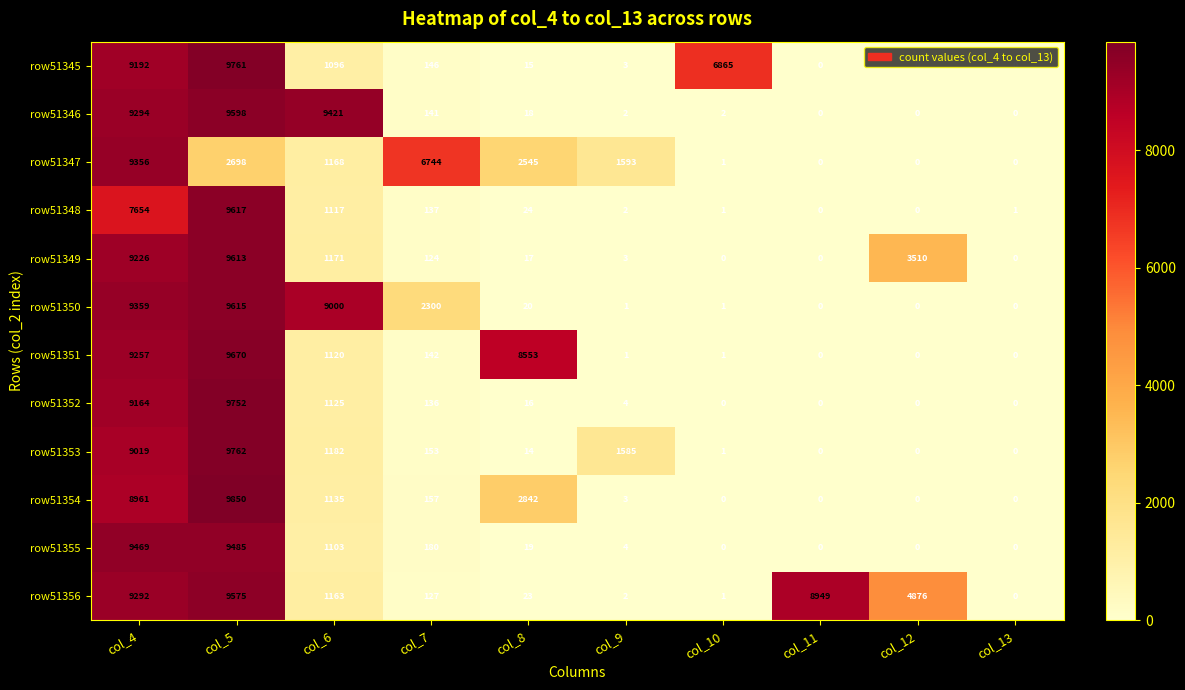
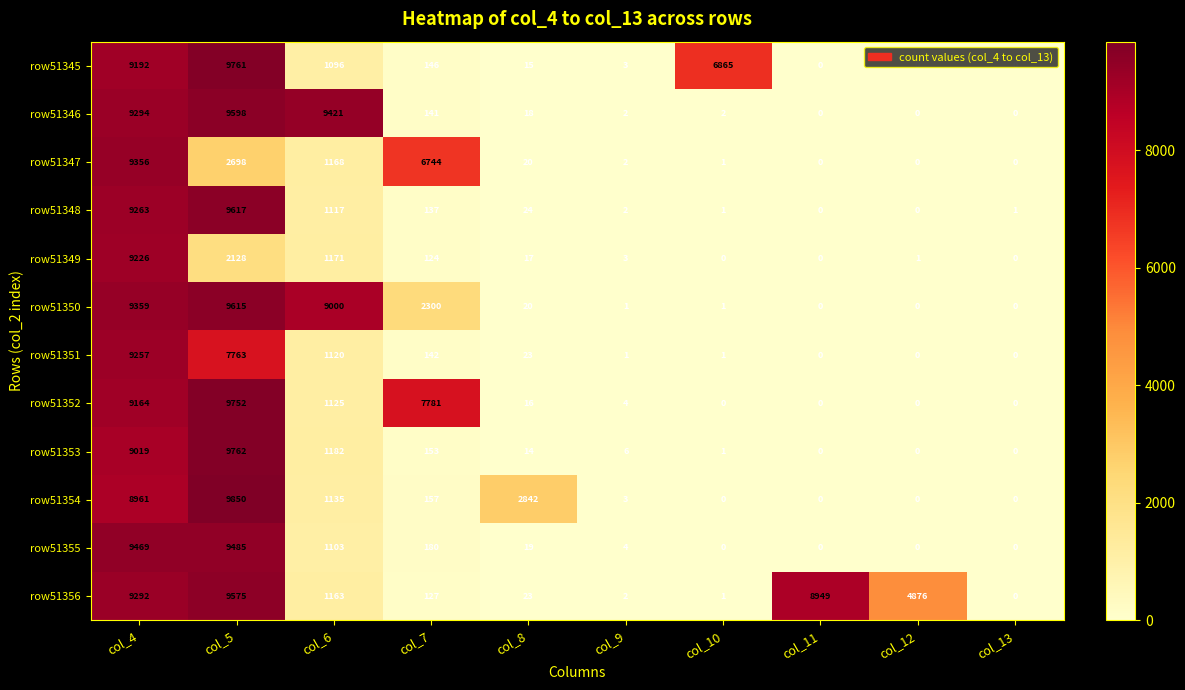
  {
    "row51345": {
      "col_4": 9192,
      "col_5": 9761,
      "col_6": 1096,
      "col_7": 146,
      "col_8": 15,
      "col_9": 3,
      "col_10": 6865,
      "col_11": 0
    },
    "row51346": {
      "col_4": 9294,
      "col_5": 9598,
      "col_6": 9421,
      "col_7": 141,
      "col_8": 18,
      "col_9": 2,
      "col_10": 2,
      "col_11": 0,
      "col_12": 0,
      "col_13": 0
    },
    "row51347": {
      "col_4": 9356,
      "col_5": 2698,
      "col_6": 1168,
      "col_7": 6744,
-     "col_8": 2545,
-     "col_9": 1593,
+     "col_8": 20,
+     "col_9": 2,
      "col_10": 1,
      "col_11": 0,
      "col_12": 0,
      "col_13": 0
    },
    "row51348": {
-     "col_4": 7654,
+     "col_4": 9263,
      "col_5": 9617,
      "col_6": 1117,
      "col_7": 137,
      "col_8": 24,
      "col_9": 2,
      "col_10": 1,
      "col_11": 0,
      "col_12": 0,
      "col_13": 1
    },
    "row51349": {
      "col_4": 9226,
-     "col_5": 9613,
+     "col_5": 2128,
      "col_6": 1171,
      "col_7": 124,
      "col_8": 17,
      "col_9": 3,
      "col_10": 0,
      "col_11": 0,
-     "col_12": 3510,
+     "col_12": 1,
      "col_13": 0
    },
    "row51350": {
      "col_4": 9359,
      "col_5": 9615,
      "col_6": 9000,
      "col_7": 2300,
      "col_8": 20,
      "col_9": 1,
      "col_10": 1,
      "col_11": 0,
      "col_12": 0,
      "col_13": 0
    },
    "row51351": {
      "col_4": 9257,
-     "col_5": 9670,
+     "col_5": 7763,
      "col_6": 1120,
      "col_7": 142,
-     "col_8": 8553,
+     "col_8": 23,
      "col_9": 1,
      "col_10": 1,
      "col_11": 0,
      "col_12": 0,
      "col_13": 0
    },
    "row51352": {
      "col_4": 9164,
      "col_5": 9752,
      "col_6": 1125,
-     "col_7": 136,
+     "col_7": 7781,
      "col_8": 16,
      "col_9": 4,
      "col_10": 0,
      "col_11": 0,
      "col_12": 0,
      "col_13": 0
    },
    "row51353": {
      "col_4": 9019,
      "col_5": 9762,
      "col_6": 1182,
      "col_7": 153,
      "col_8": 14,
-     "col_9": 1585,
+     "col_9": 6,
      "col_10": 1,
      "col_11": 0,
      "col_12": 0,
      "col_13": 0
    },
    "row51354": {
      "col_4": 8961,
      "col_5": 9850,
      "col_6": 1135,
      "col_7": 157,
      "col_8": 2842,
      "col_9": 3,
      "col_10": 0,
      "col_11": 0,
      "col_12": 0,
      "col_13": 0
    },
    "row51355": {
      "col_4": 9469,
      "col_5": 9485,
      "col_6": 1103,
      "col_7": 180,
      "col_8": 19,
      "col_9": 4,
      "col_10": 0,
      "col_11": 0,
      "col_12": 0,
      "col_13": 0
    },
    "row51356": {
      "col_4": 9292,
      "col_5": 9575,
      "col_6": 1163,
      "col_7": 127,
      "col_8": 23,
      "col_9": 2,
      "col_10": 1,
      "col_11": 8949,
      "col_12": 4876,
      "col_13": 0
    }
  }
